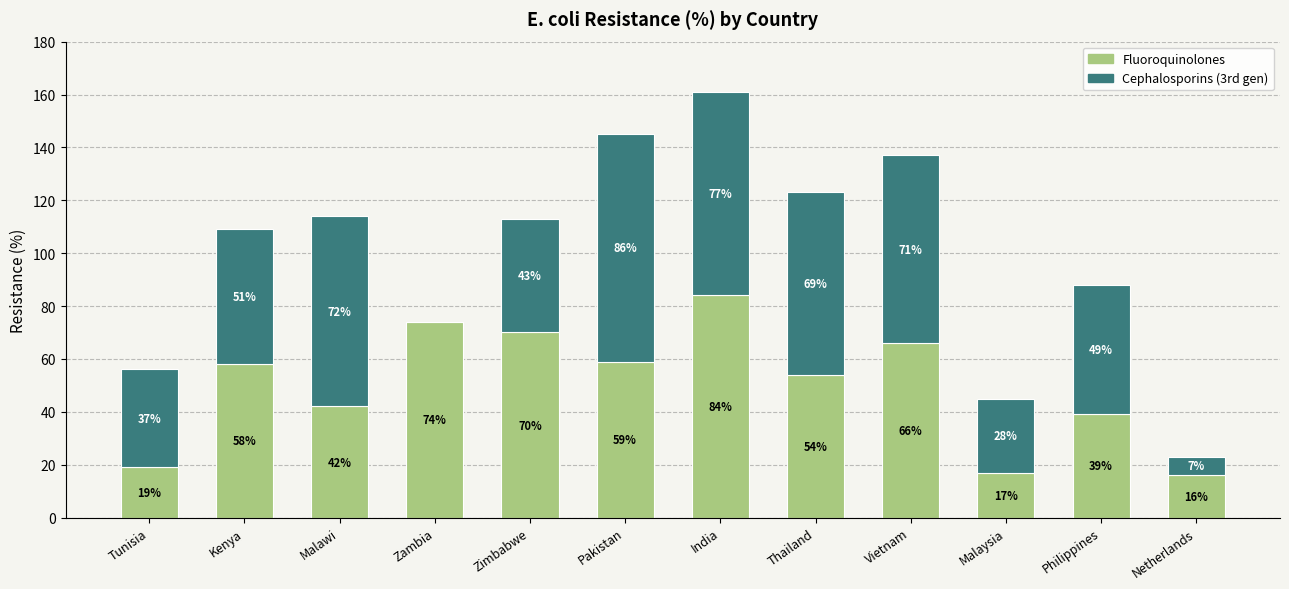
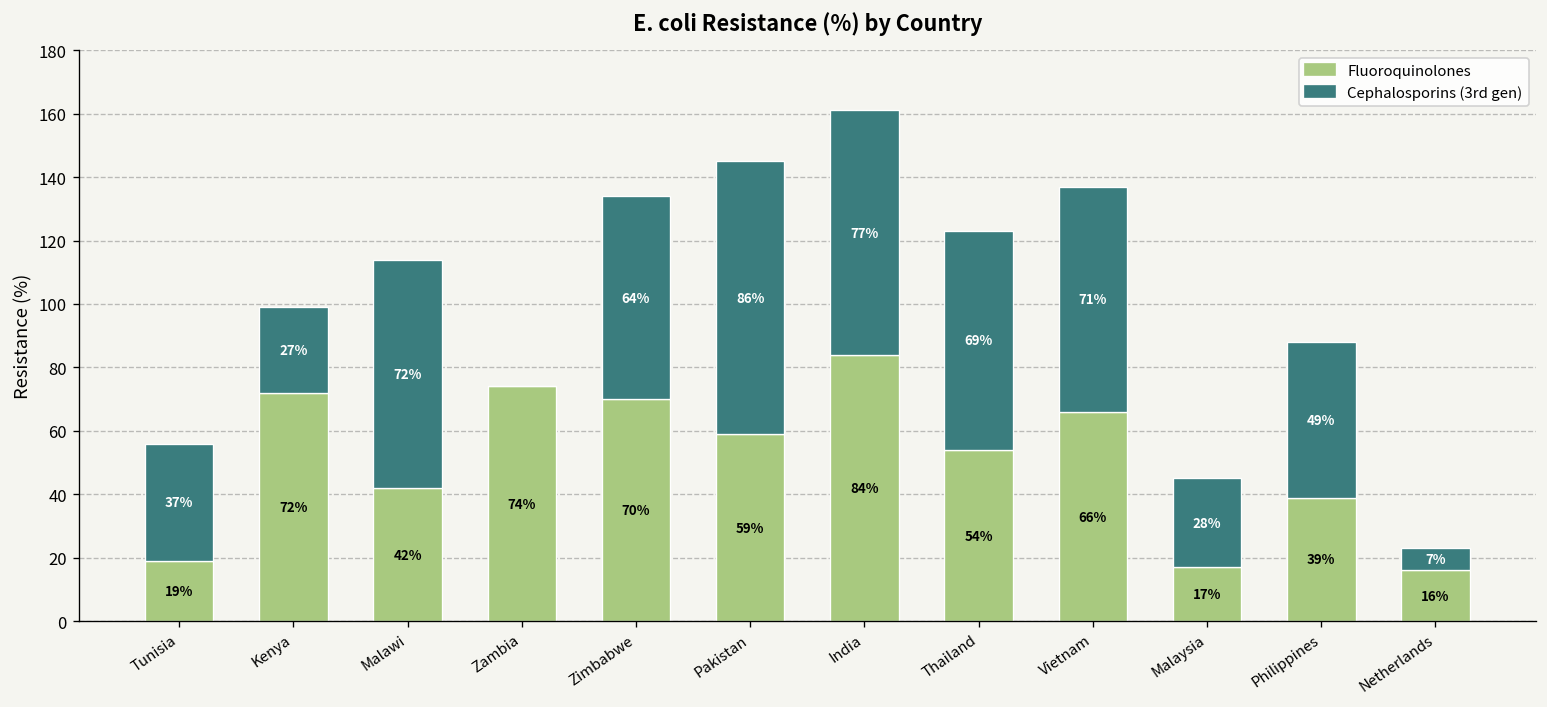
  {
    "Fluoroquinolones": {
      "Tunisia": "19%",
-     "Kenya": "58%",
+     "Kenya": "72%",
      "Malawi": "42%",
      "Zambia": "74%",
      "Zimbabwe": "70%",
      "Pakistan": "59%",
      "India": "84%",
      "Thailand": "54%",
      "Vietnam": "66%",
      "Malaysia": "17%",
      "Philippines": "39%",
      "Netherlands": "16%"
    },
    "Cephalosporins (3rd gen)": {
      "Tunisia": "37%",
-     "Kenya": "51%",
+     "Kenya": "27%",
      "Malawi": "72%",
-     "Zimbabwe": "43%",
+     "Zimbabwe": "64%",
      "Pakistan": "86%",
      "India": "77%",
      "Thailand": "69%",
      "Vietnam": "71%",
      "Malaysia": "28%",
      "Philippines": "49%",
      "Netherlands": "7%"
    }
  }
